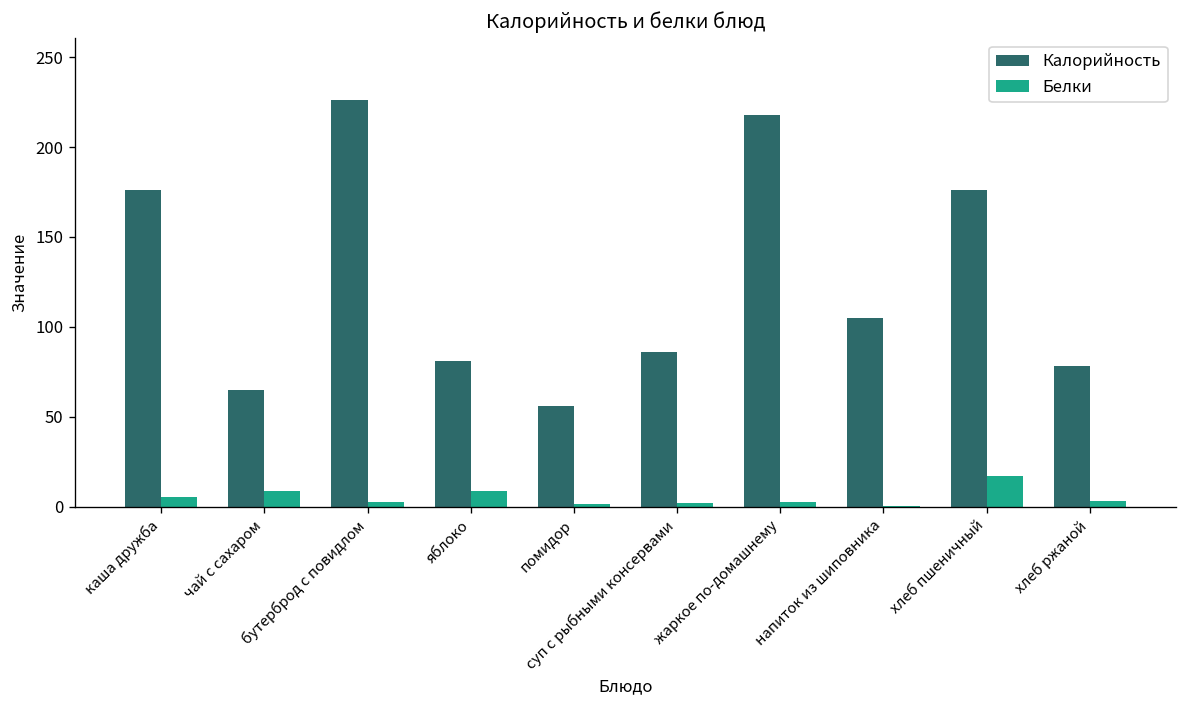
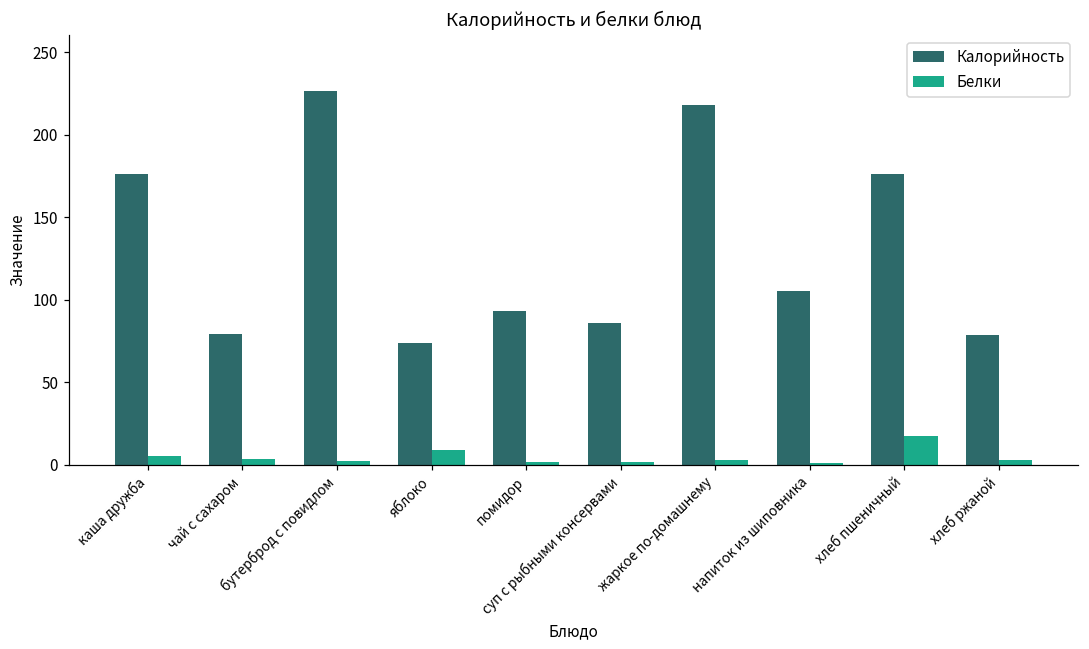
  {
    "Калорийность": {
      "каша дружба": 176,
-     "чай с сахаром": 65,
+     "чай с сахаром": 79,
      "бутерброд с повидлом": 226,
-     "яблоко": 81,
-     "помидор": 56,
+     "яблоко": 74,
+     "помидор": 93,
      "суп с рыбными консервами": 86,
      "жаркое по-домашнему": 218,
      "напиток из шиповника": 105,
      "хлеб пшеничный": 176,
      "хлеб ржаной": 78
    },
    "Белки": {
      "каша дружба": 5,
-     "чай с сахаром": 9,
+     "чай с сахаром": 3,
      "бутерброд с повидлом": 2,
      "яблоко": 9,
      "суп с рыбными консервами": 2,
      "жаркое по-домашнему": 3,
      "хлеб пшеничный": 17,
      "хлеб ржаной": 3
    }
  }
